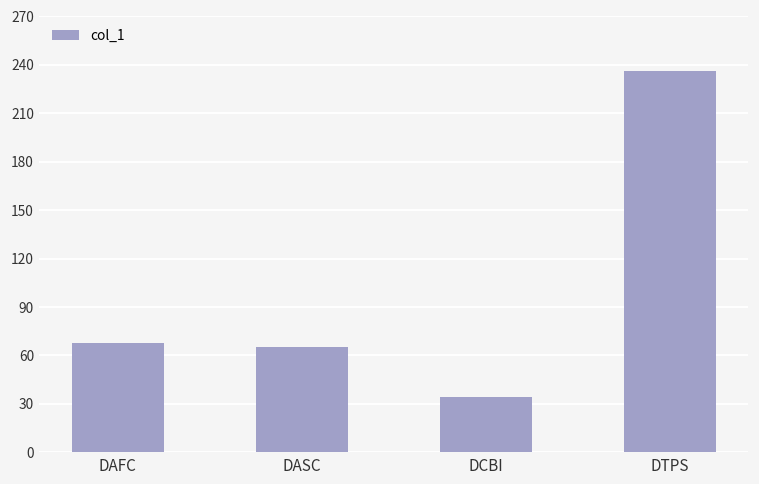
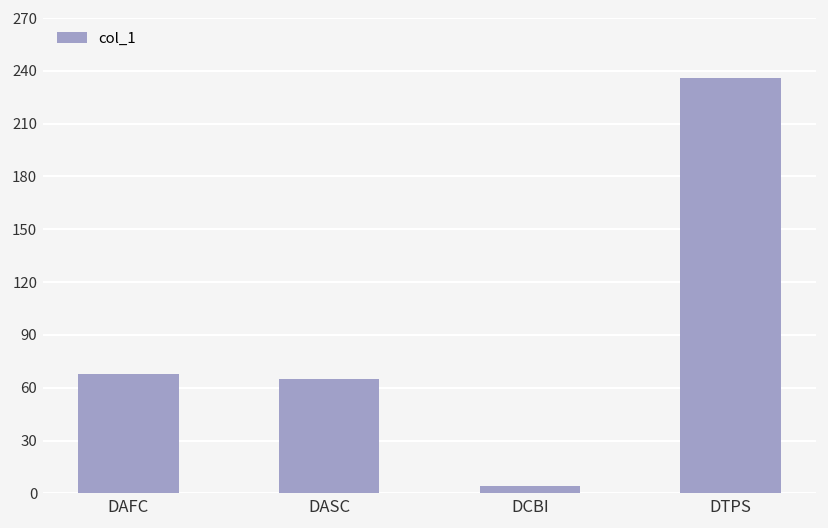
  {
    "DAFC": 68,
    "DASC": 65,
-   "DCBI": 34,
+   "DCBI": 4,
    "DTPS": 236
  }
